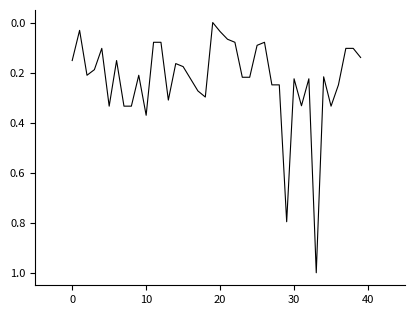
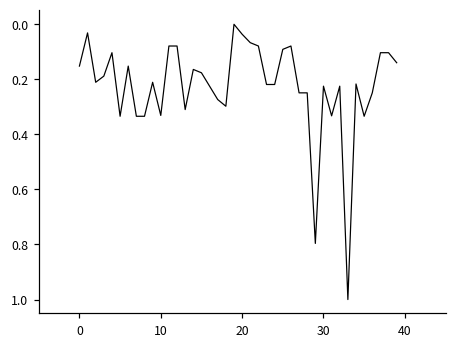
  {
    "0": 0.15,
-   "10": 0.37,
+   "10": 0.33,
    "20": 0.04,
    "30": 0.22
  }
